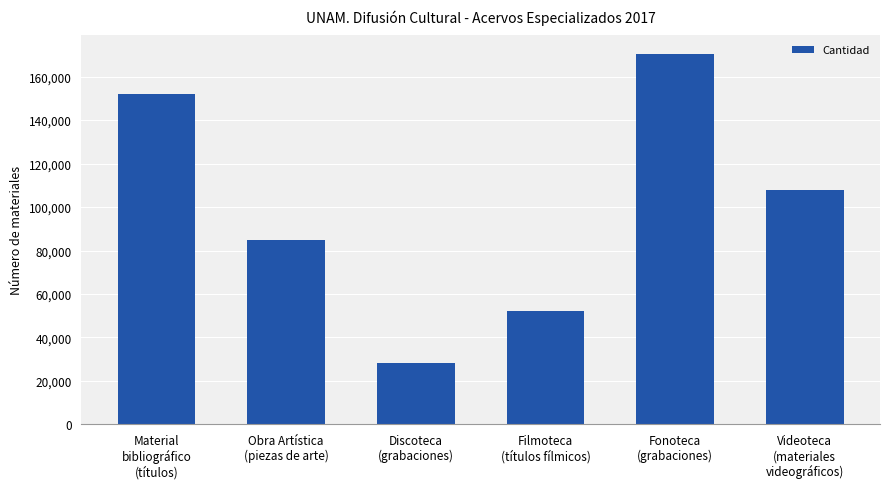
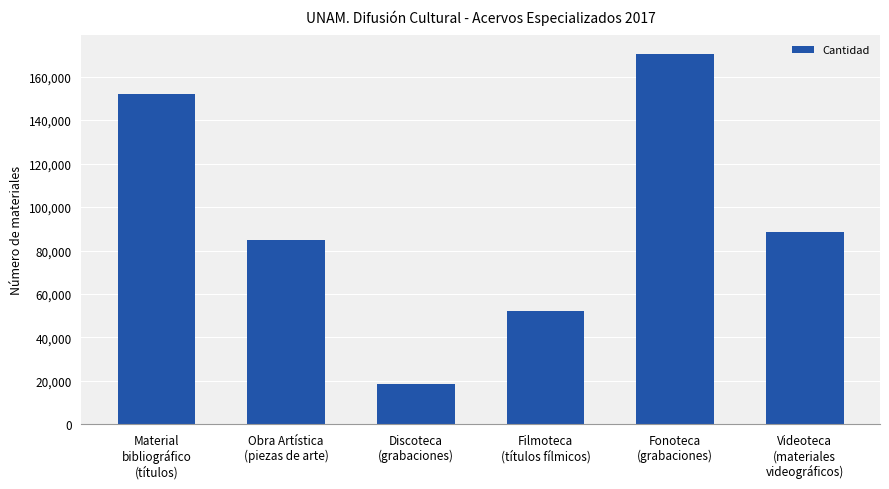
  {
    "Material bibliográfico (títulos)": "152,000",
    "Obra Artística (piezas de arte)": "85,000",
-   "Discoteca (grabaciones)": "28,000",
+   "Discoteca (grabaciones)": "18,000",
    "Filmoteca (títulos fílmicos)": "52,000",
    "Fonoteca (grabaciones)": "170,000",
-   "Videoteca (materiales videográficos)": "108,000"
+   "Videoteca (materiales videográficos)": "89,000"
  }
